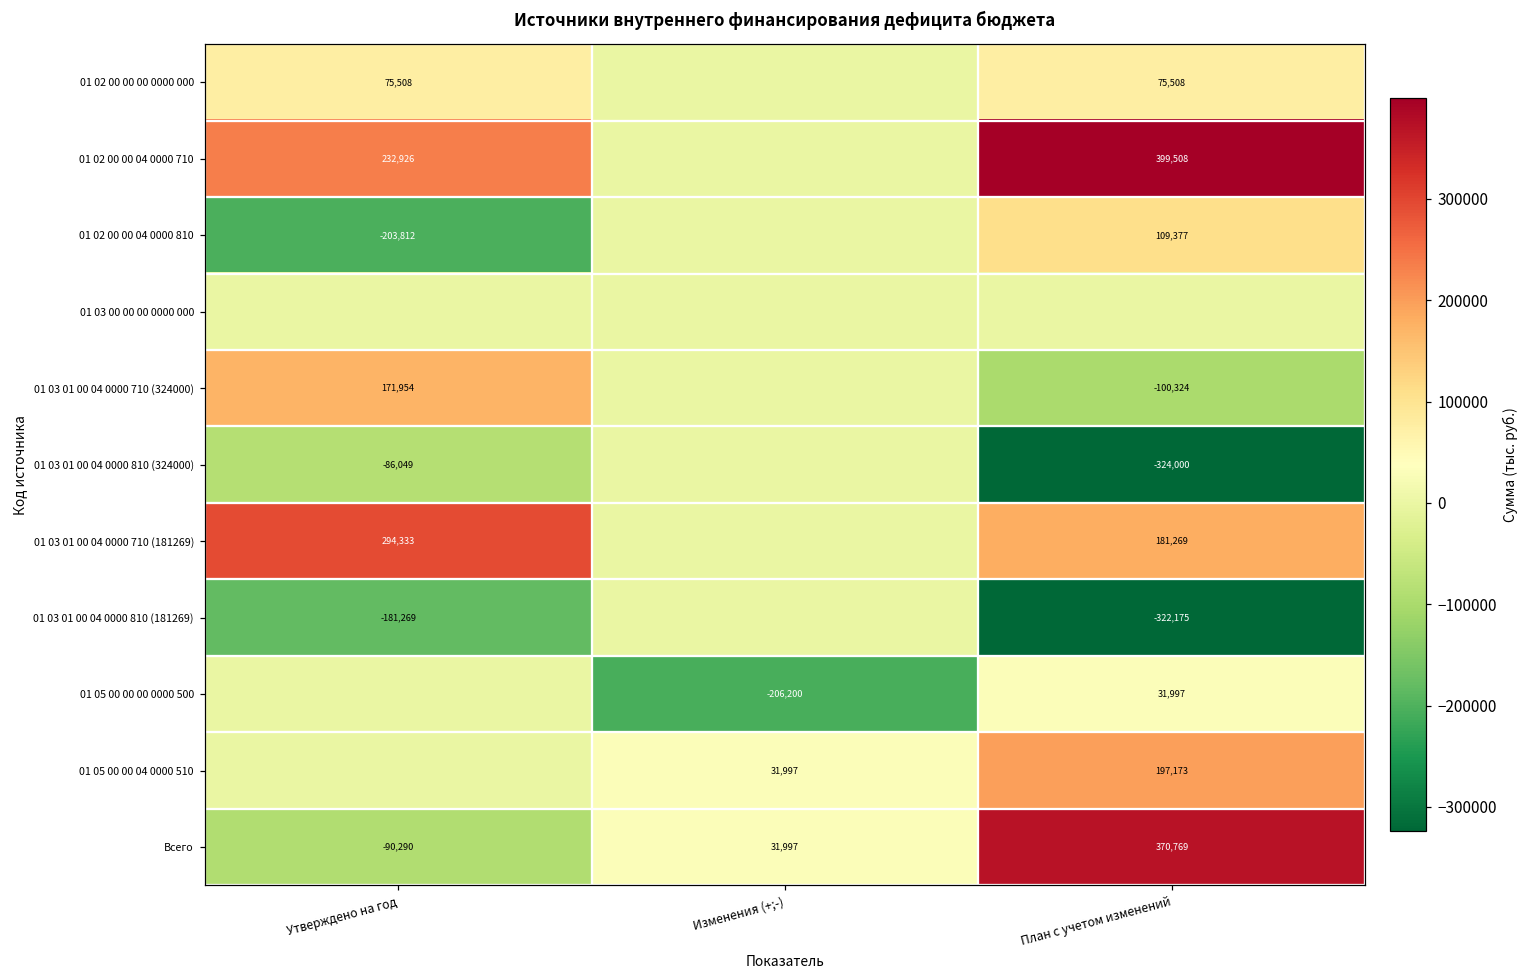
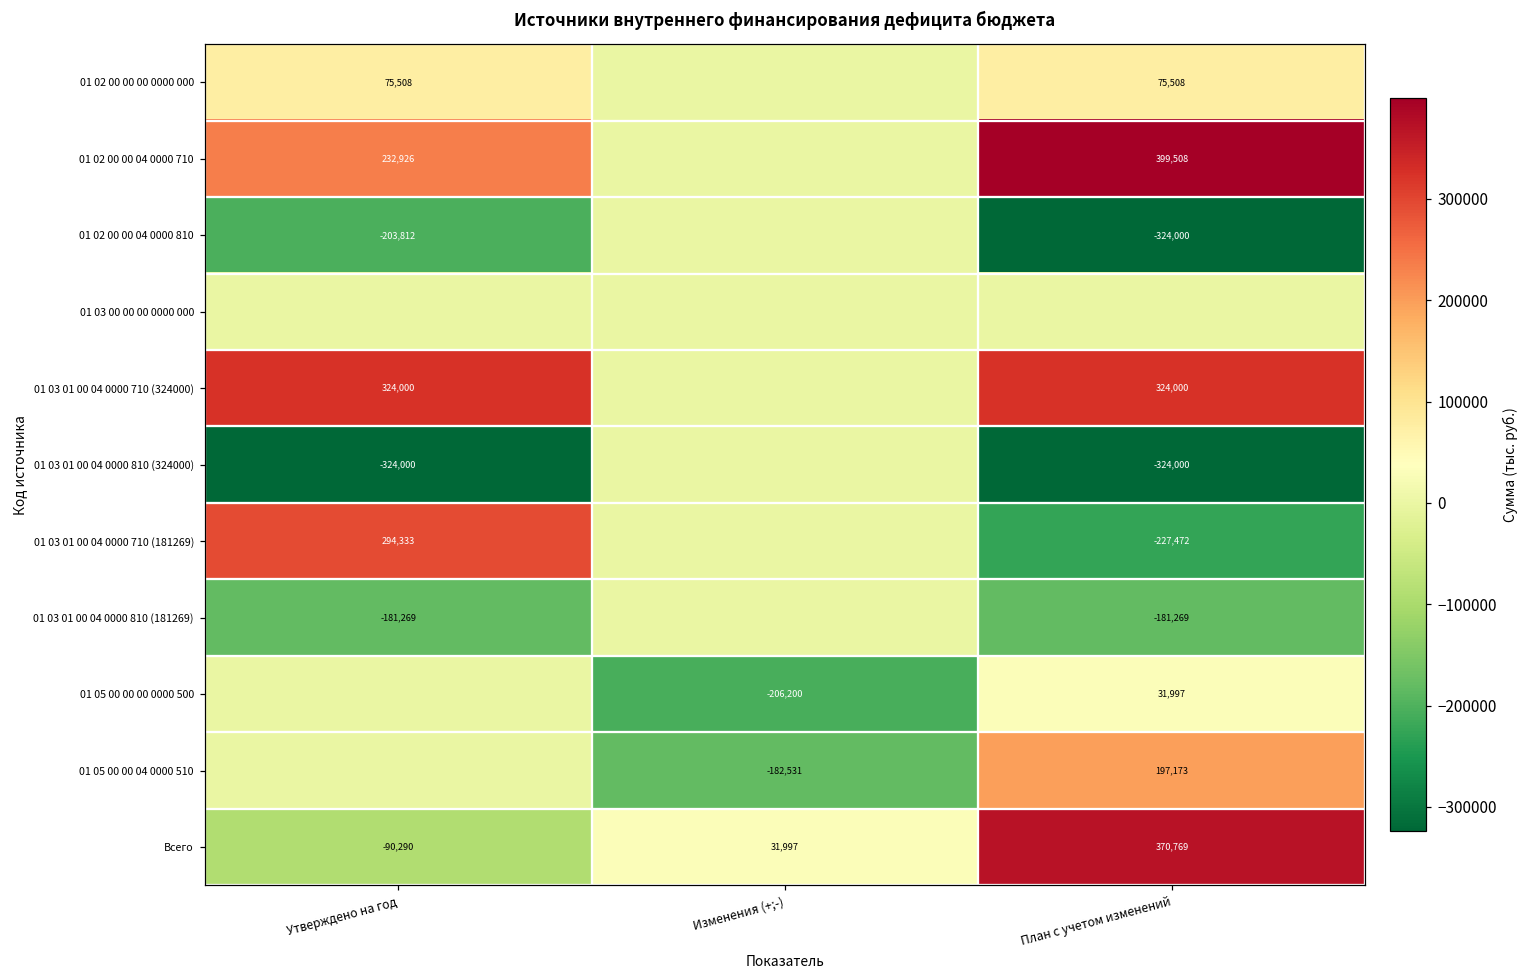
  {
    "01 02 00 00 00 0000 000": {
      "Утверждено на год": "75,508",
      "План с учетом изменений": "75,508"
    },
    "01 02 00 00 04 0000 710": {
      "Утверждено на год": "232,926",
      "План с учетом изменений": "399,508"
    },
    "01 02 00 00 04 0000 810": {
      "Утверждено на год": "-203,812",
-     "План с учетом изменений": "109,377"
+     "План с учетом изменений": "-324,000"
    },
    "01 03 01 00 04 0000 710 (324000)": {
-     "Утверждено на год": "171,954",
-     "План с учетом изменений": "-100,324"
+     "Утверждено на год": "324,000",
+     "План с учетом изменений": "324,000"
    },
    "01 03 01 00 04 0000 810 (324000)": {
-     "Утверждено на год": "-86,049",
+     "Утверждено на год": "-324,000",
      "План с учетом изменений": "-324,000"
    },
    "01 03 01 00 04 0000 710 (181269)": {
      "Утверждено на год": "294,333",
-     "План с учетом изменений": "181,269"
+     "План с учетом изменений": "-227,472"
    },
    "01 03 01 00 04 0000 810 (181269)": {
      "Утверждено на год": "-181,269",
-     "План с учетом изменений": "-322,175"
+     "План с учетом изменений": "-181,269"
    },
    "01 05 00 00 00 0000 500": {
      "Изменения (+;-)": "-206,200",
      "План с учетом изменений": "31,997"
    },
    "01 05 00 00 04 0000 510": {
-     "Изменения (+;-)": "31,997",
+     "Изменения (+;-)": "-182,531",
      "План с учетом изменений": "197,173"
    },
    "Всего": {
      "Утверждено на год": "-90,290",
      "Изменения (+;-)": "31,997",
      "План с учетом изменений": "370,769"
    }
  }
